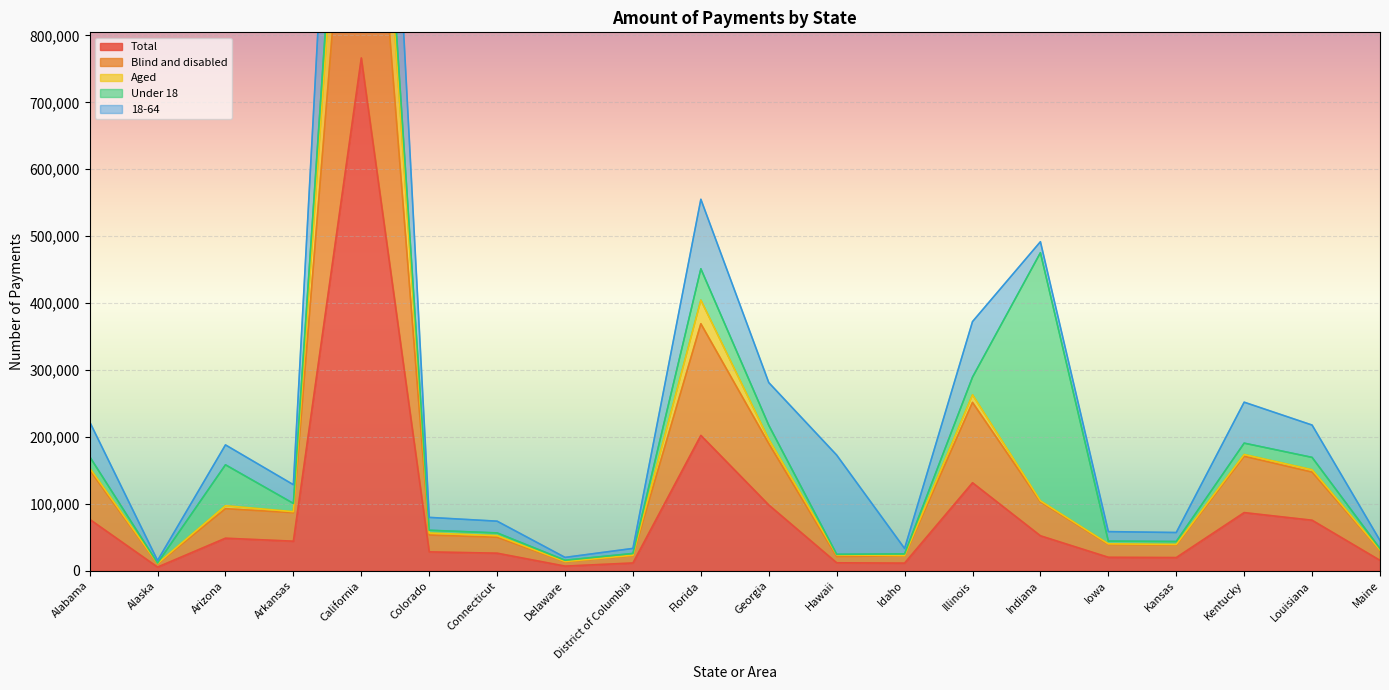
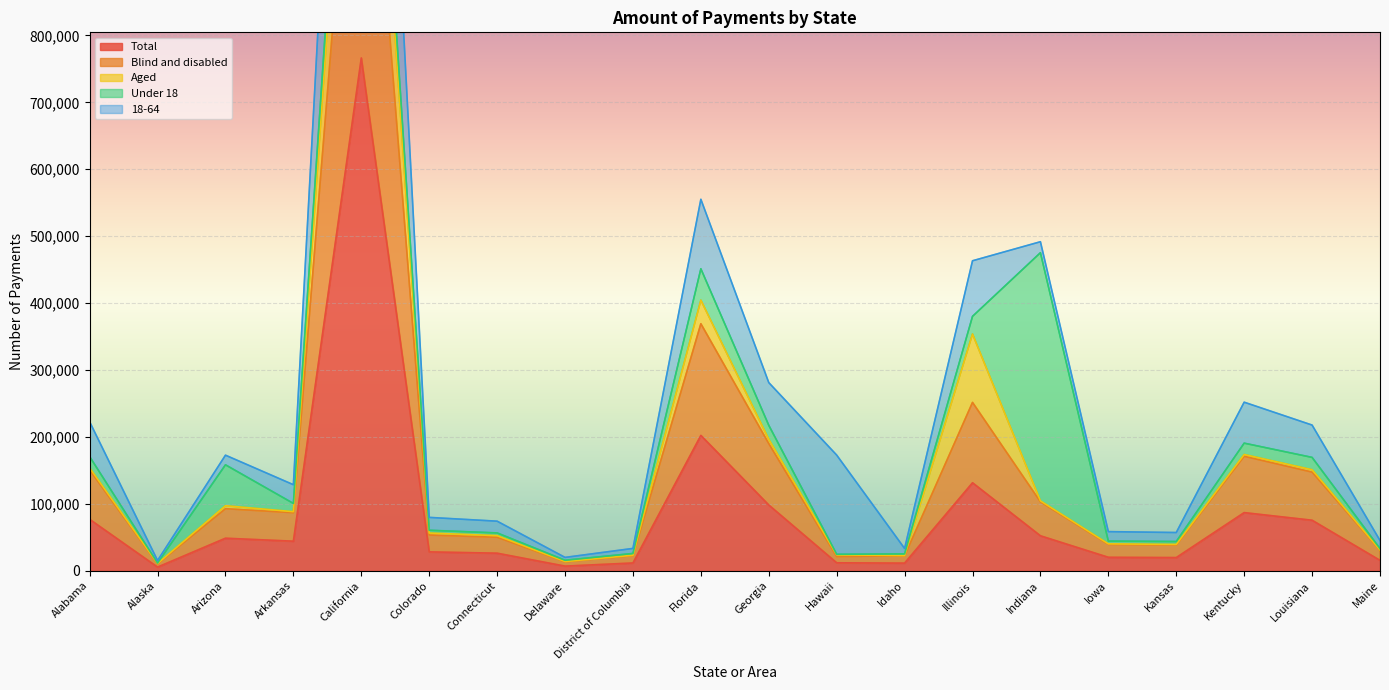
  {
    "Aged": {
      "Arizona": "0",
      "Florida": "40,000",
      "Georgia": "10,000",
-     "Illinois": "10,000"
+     "Illinois": "100,000"
    },
    "Under 18": {
      "Alabama": "20,000",
      "Arizona": "60,000",
      "Arkansas": "10,000",
      "Colorado": "0",
      "Connecticut": "0",
      "Florida": "50,000",
      "Georgia": "20,000",
      "Illinois": "30,000",
      "Indiana": "370,000",
      "Iowa": "0",
      "Kansas": "0",
      "Kentucky": "20,000",
      "Louisiana": "20,000"
    },
    "18-64": {
      "Alabama": "50,000",
      "Alaska": "0",
-     "Arizona": "30,000",
+     "Arizona": "10,000",
      "Arkansas": "30,000",
      "Colorado": "20,000",
      "Connecticut": "20,000",
      "Delaware": "0",
      "District of Columbia": "10,000",
      "Florida": "100,000",
      "Georgia": "60,000",
      "Hawaii": "150,000",
      "Idaho": "10,000",
      "Illinois": "80,000",
      "Indiana": "20,000",
      "Iowa": "10,000",
      "Kansas": "10,000",
      "Kentucky": "60,000",
      "Louisiana": "50,000",
      "Maine": "10,000"
    }
  }
